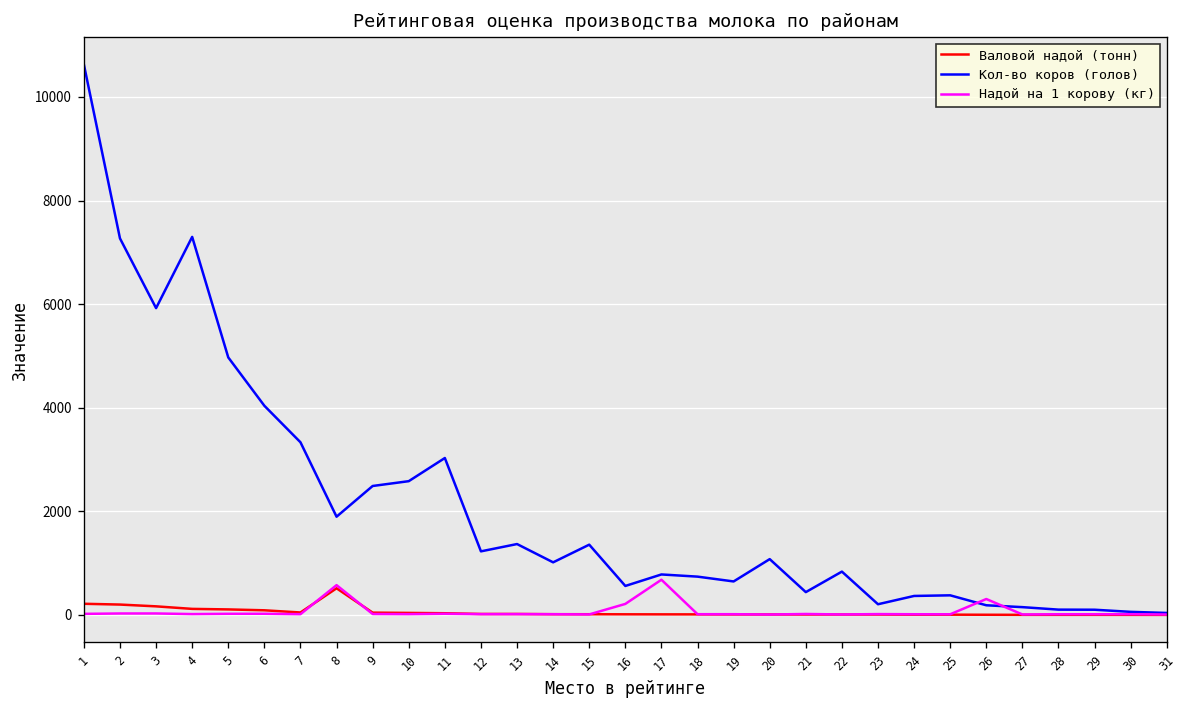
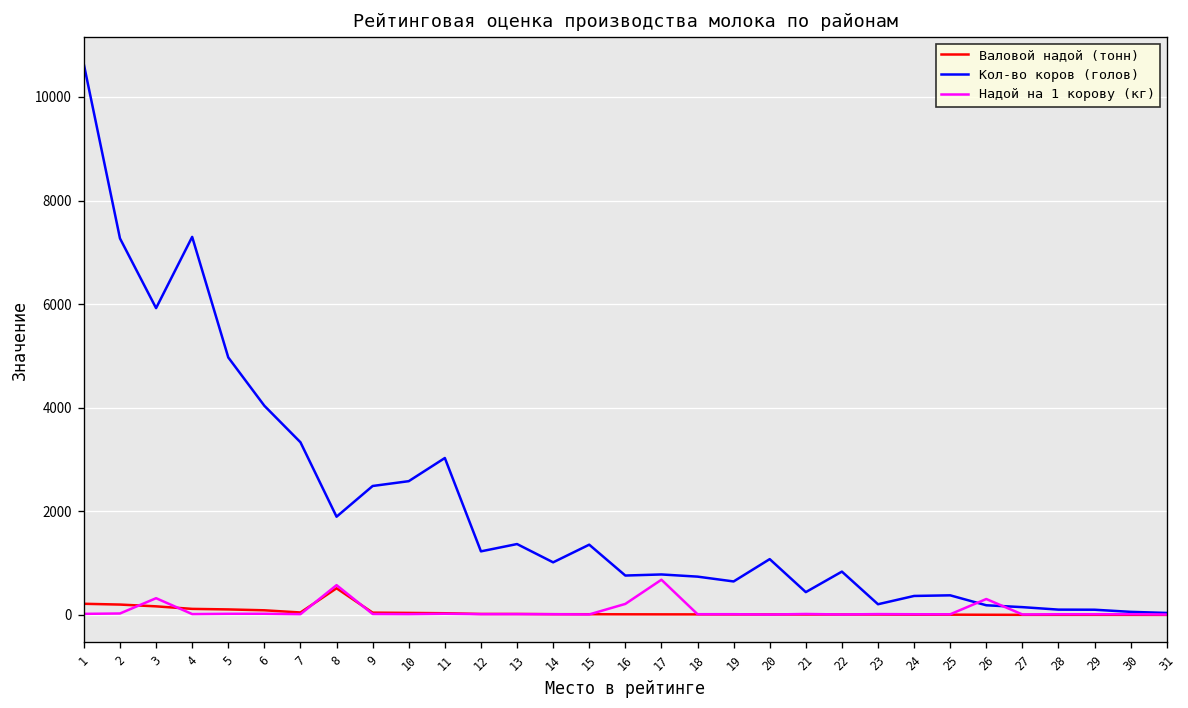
  {
    "Валовой надой (тонн)": {
      "1": 200,
      "2": 200,
      "3": 200,
      "4": 100,
      "5": 100,
      "6": 100,
      "8": 500,
      "16": 0,
      "17": 0,
      "26": 0
    },
    "Кол-во коров (голов)": {
      "1": 10600,
      "2": 7300,
      "3": 5900,
      "4": 7300,
      "5": 5000,
      "6": 4000,
      "7": 3300,
      "8": 1900,
      "9": 2500,
      "10": 2600,
      "11": 3000,
      "12": 1200,
      "13": 1400,
      "14": 1000,
      "15": 1400,
-     "16": 600,
+     "16": 800,
      "17": 800,
      "18": 700,
      "19": 600,
      "20": 1100,
      "21": 400,
      "22": 800,
      "23": 200,
      "24": 400,
      "25": 400,
      "26": 200,
      "27": 200,
      "28": 100,
      "29": 100
    },
    "Надой на 1 корову (кг)": {
      "1": 0,
      "2": 0,
-     "3": 0,
+     "3": 300,
      "4": 0,
      "5": 0,
      "6": 0,
      "8": 600,
      "16": 200,
      "17": 700,
      "26": 300
    }
  }
